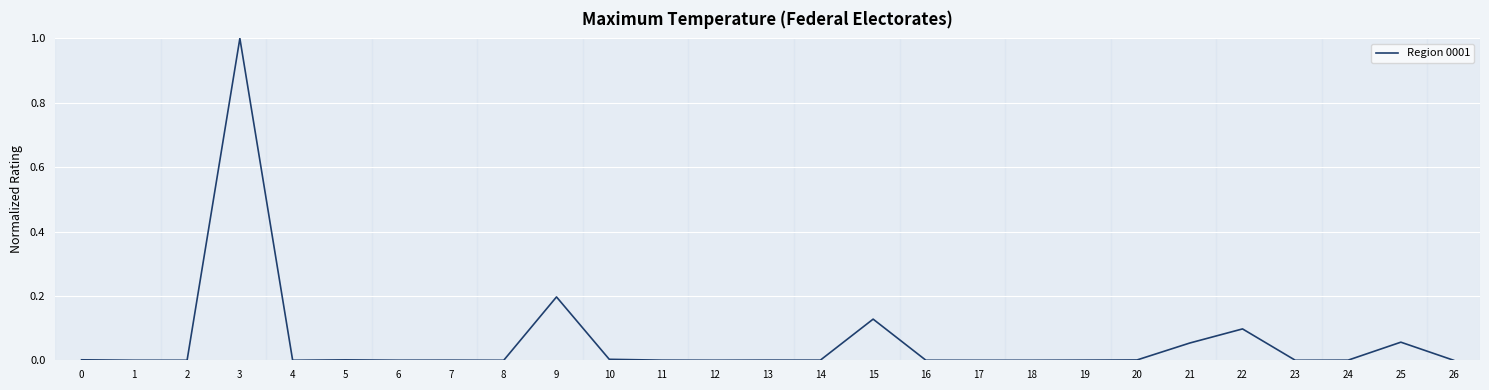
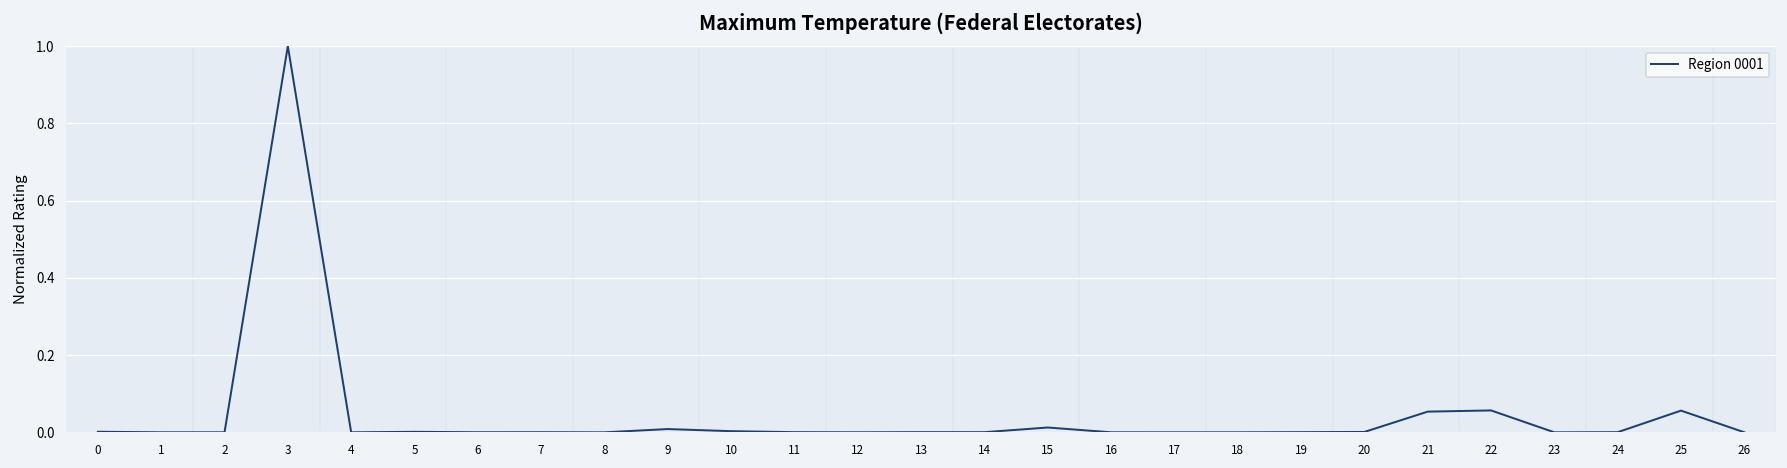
  {
    "0": 0.00,
    "1": 0.00,
    "2": 0.00,
    "3": 1.00,
    "4": 0.00,
    "5": 0.00,
    "6": 0.00,
    "7": 0.00,
    "8": 0.00,
-   "9": 0.20,
+   "9": 0.01,
    "10": 0.00,
    "11": 0.00,
    "12": 0.00,
    "13": 0.00,
    "14": 0.00,
-   "15": 0.13,
+   "15": 0.01,
    "16": 0.00,
    "17": 0.00,
    "18": 0.00,
    "19": 0.00,
    "20": 0.00,
    "21": 0.05,
-   "22": 0.10,
+   "22": 0.06,
    "23": 0.00,
    "24": 0.00,
    "25": 0.06,
    "26": 0.00
  }
